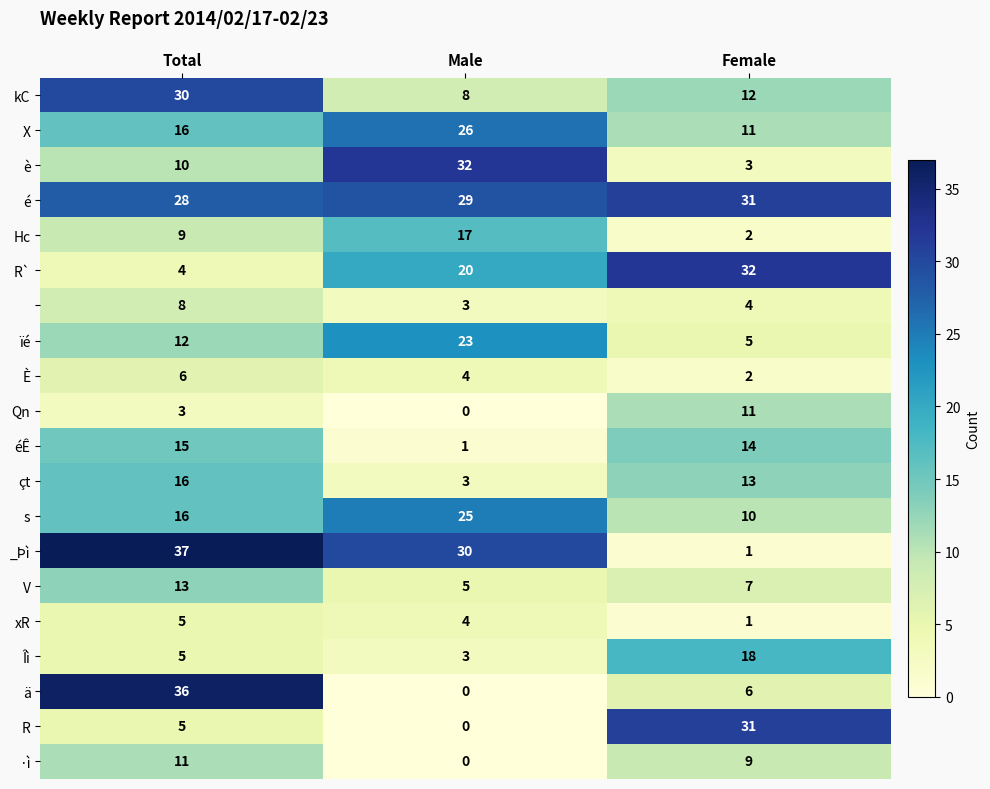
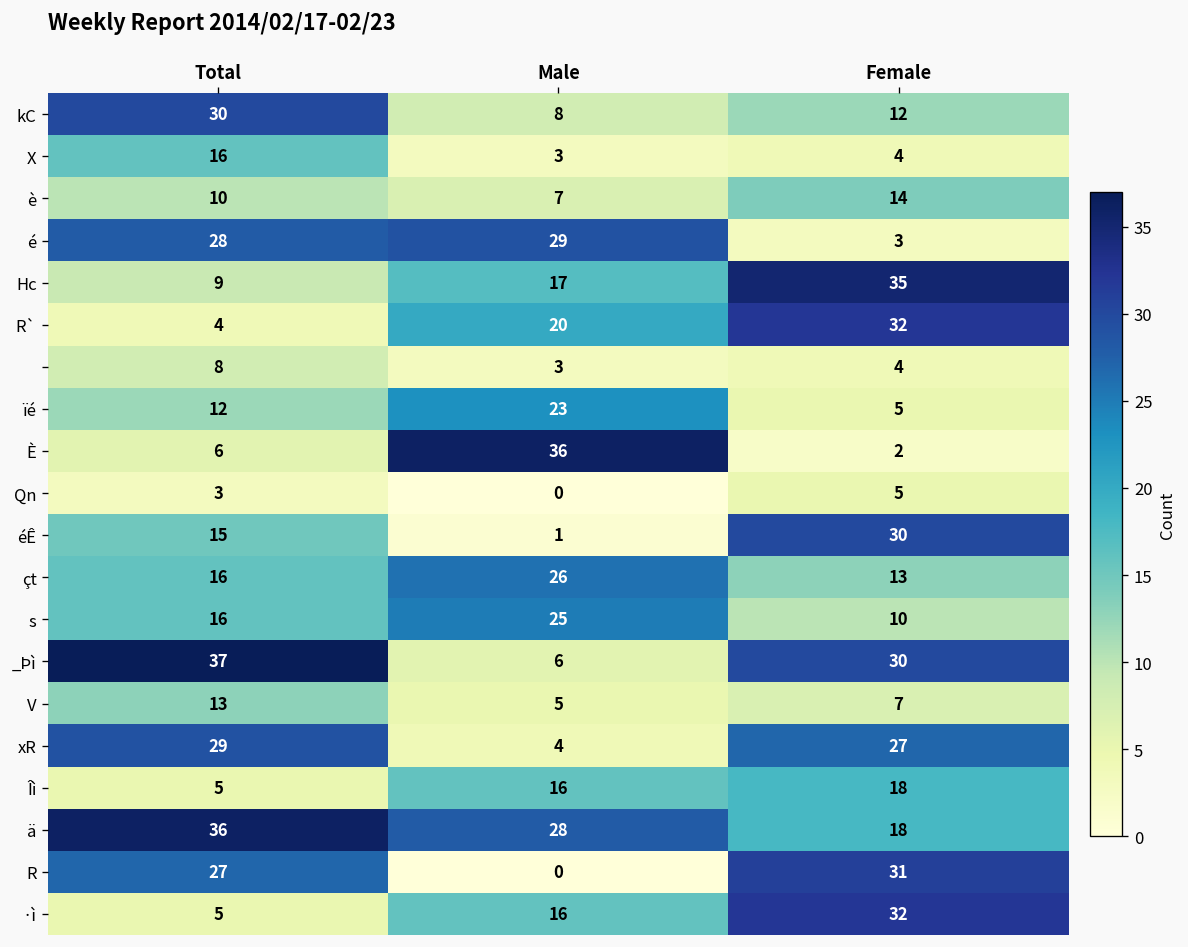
  {
    "kC": {
      "Total": 30,
      "Male": 8,
      "Female": 12
    },
    "X": {
      "Total": 16,
-     "Male": 26,
-     "Female": 11
+     "Male": 3,
+     "Female": 4
    },
    "è": {
      "Total": 10,
-     "Male": 32,
-     "Female": 3
+     "Male": 7,
+     "Female": 14
    },
    "é": {
      "Total": 28,
      "Male": 29,
-     "Female": 31
+     "Female": 3
    },
    "Hc": {
      "Total": 9,
      "Male": 17,
-     "Female": 2
+     "Female": 35
    },
    "R`": {
      "Total": 4,
      "Male": 20,
      "Female": 32
    },
    "ïé": {
      "Total": 12,
      "Male": 23,
      "Female": 5
    },
    "È": {
      "Total": 6,
-     "Male": 4,
+     "Male": 36,
      "Female": 2
    },
    "Qn": {
      "Total": 3,
      "Male": 0,
-     "Female": 11
+     "Female": 5
    },
    "éÊ": {
      "Total": 15,
      "Male": 1,
-     "Female": 14
+     "Female": 30
    },
    "çt": {
      "Total": 16,
-     "Male": 3,
+     "Male": 26,
      "Female": 13
    },
    "s": {
      "Total": 16,
      "Male": 25,
      "Female": 10
    },
    "_Þì": {
      "Total": 37,
-     "Male": 30,
-     "Female": 1
+     "Male": 6,
+     "Female": 30
    },
    "V": {
      "Total": 13,
      "Male": 5,
      "Female": 7
    },
    "xR": {
-     "Total": 5,
+     "Total": 29,
      "Male": 4,
-     "Female": 1
+     "Female": 27
    },
    "Îì": {
      "Total": 5,
-     "Male": 3,
+     "Male": 16,
      "Female": 18
    },
    "ä": {
      "Total": 36,
-     "Male": 0,
-     "Female": 6
+     "Male": 28,
+     "Female": 18
    },
    "R": {
-     "Total": 5,
+     "Total": 27,
      "Male": 0,
      "Female": 31
    },
    "·ì": {
-     "Total": 11,
-     "Male": 0,
-     "Female": 9
+     "Total": 5,
+     "Male": 16,
+     "Female": 32
    }
  }
